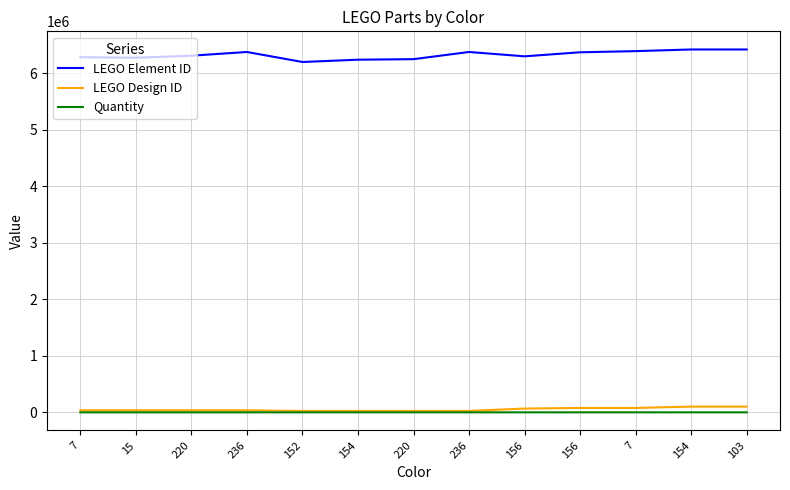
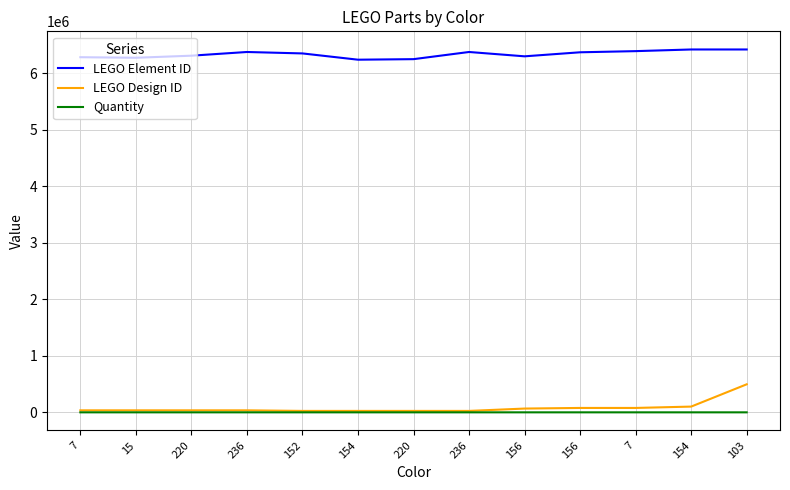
  {
    "LEGO Element ID": {
-     "152": 6200000,
+     "152": 6400000,
      "103": 6400000
    },
    "LEGO Design ID": {
-     "103": 100000
+     "103": 500000
    },
    "Quantity": {
      "103": 0
    }
  }
